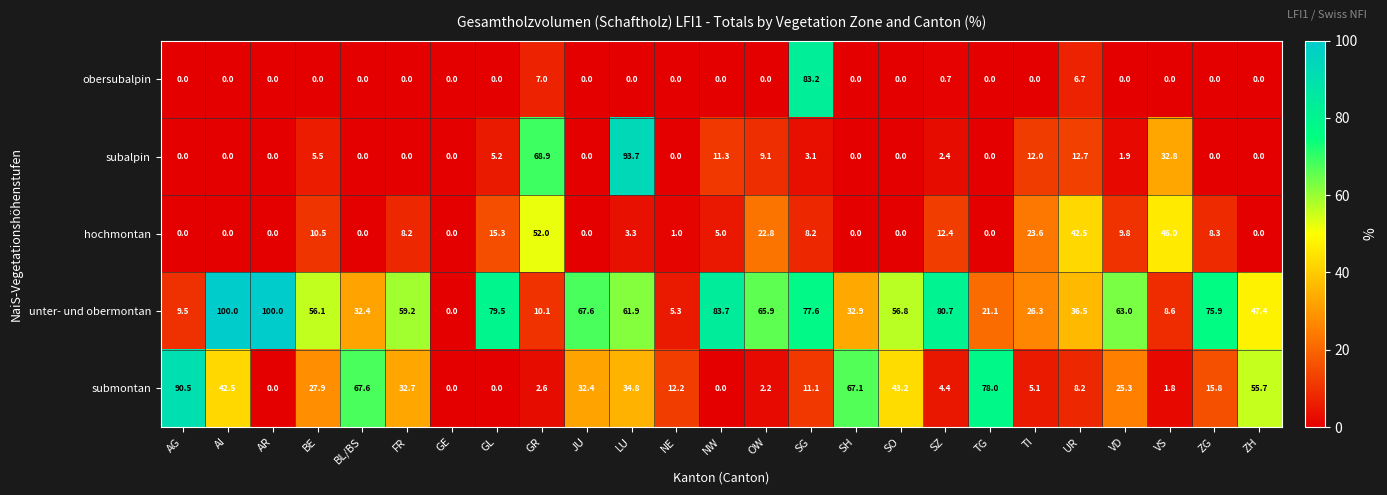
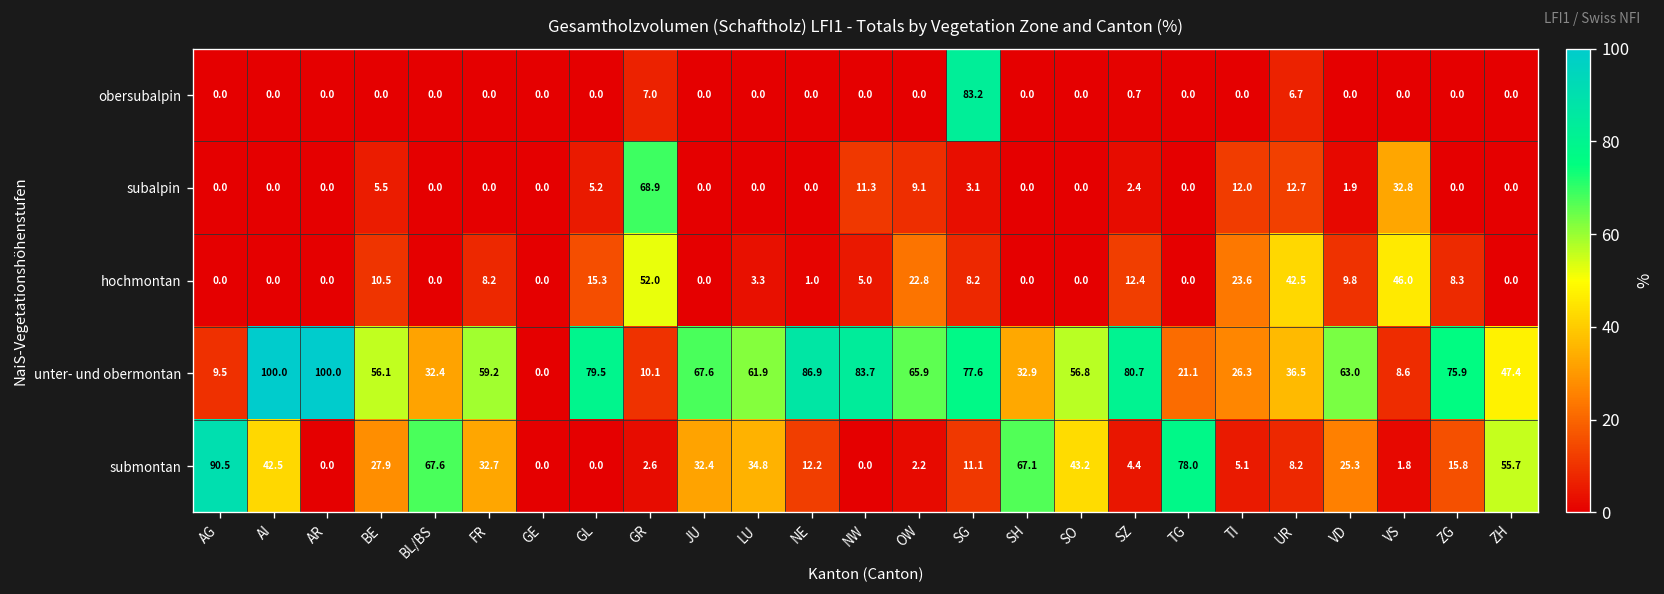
  {
    "obersubalpin": {
      "AG": 0.0,
      "AI": 0.0,
      "AR": 0.0,
      "BE": 0.0,
      "BL/BS": 0.0,
      "FR": 0.0,
      "GE": 0.0,
      "GL": 0.0,
      "GR": 7.0,
      "JU": 0.0,
      "LU": 0.0,
      "NE": 0.0,
      "NW": 0.0,
      "OW": 0.0,
      "SG": 83.2,
      "SH": 0.0,
      "SO": 0.0,
      "SZ": 0.7,
      "TG": 0.0,
      "TI": 0.0,
      "UR": 6.7,
      "VD": 0.0,
      "VS": 0.0,
      "ZG": 0.0,
      "ZH": 0.0
    },
    "subalpin": {
      "AG": 0.0,
      "AI": 0.0,
      "AR": 0.0,
      "BE": 5.5,
      "BL/BS": 0.0,
      "FR": 0.0,
      "GE": 0.0,
      "GL": 5.2,
      "GR": 68.9,
      "JU": 0.0,
-     "LU": 93.7,
+     "LU": 0.0,
      "NE": 0.0,
      "NW": 11.3,
      "OW": 9.1,
      "SG": 3.1,
      "SH": 0.0,
      "SO": 0.0,
      "SZ": 2.4,
      "TG": 0.0,
      "TI": 12.0,
      "UR": 12.7,
      "VD": 1.9,
      "VS": 32.8,
      "ZG": 0.0,
      "ZH": 0.0
    },
    "hochmontan": {
      "AG": 0.0,
      "AI": 0.0,
      "AR": 0.0,
      "BE": 10.5,
      "BL/BS": 0.0,
      "FR": 8.2,
      "GE": 0.0,
      "GL": 15.3,
      "GR": 52.0,
      "JU": 0.0,
      "LU": 3.3,
      "NE": 1.0,
      "NW": 5.0,
      "OW": 22.8,
      "SG": 8.2,
      "SH": 0.0,
      "SO": 0.0,
      "SZ": 12.4,
      "TG": 0.0,
      "TI": 23.6,
      "UR": 42.5,
      "VD": 9.8,
      "VS": 46.0,
      "ZG": 8.3,
      "ZH": 0.0
    },
    "unter- und obermontan": {
      "AG": 9.5,
      "AI": 100.0,
      "AR": 100.0,
      "BE": 56.1,
      "BL/BS": 32.4,
      "FR": 59.2,
      "GE": 0.0,
      "GL": 79.5,
      "GR": 10.1,
      "JU": 67.6,
      "LU": 61.9,
-     "NE": 5.3,
+     "NE": 86.9,
      "NW": 83.7,
      "OW": 65.9,
      "SG": 77.6,
      "SH": 32.9,
      "SO": 56.8,
      "SZ": 80.7,
      "TG": 21.1,
      "TI": 26.3,
      "UR": 36.5,
      "VD": 63.0,
      "VS": 8.6,
      "ZG": 75.9,
      "ZH": 47.4
    },
    "submontan": {
      "AG": 90.5,
      "AI": 42.5,
      "AR": 0.0,
      "BE": 27.9,
      "BL/BS": 67.6,
      "FR": 32.7,
      "GE": 0.0,
      "GL": 0.0,
      "GR": 2.6,
      "JU": 32.4,
      "LU": 34.8,
      "NE": 12.2,
      "NW": 0.0,
      "OW": 2.2,
      "SG": 11.1,
      "SH": 67.1,
      "SO": 43.2,
      "SZ": 4.4,
      "TG": 78.0,
      "TI": 5.1,
      "UR": 8.2,
      "VD": 25.3,
      "VS": 1.8,
      "ZG": 15.8,
      "ZH": 55.7
    }
  }
